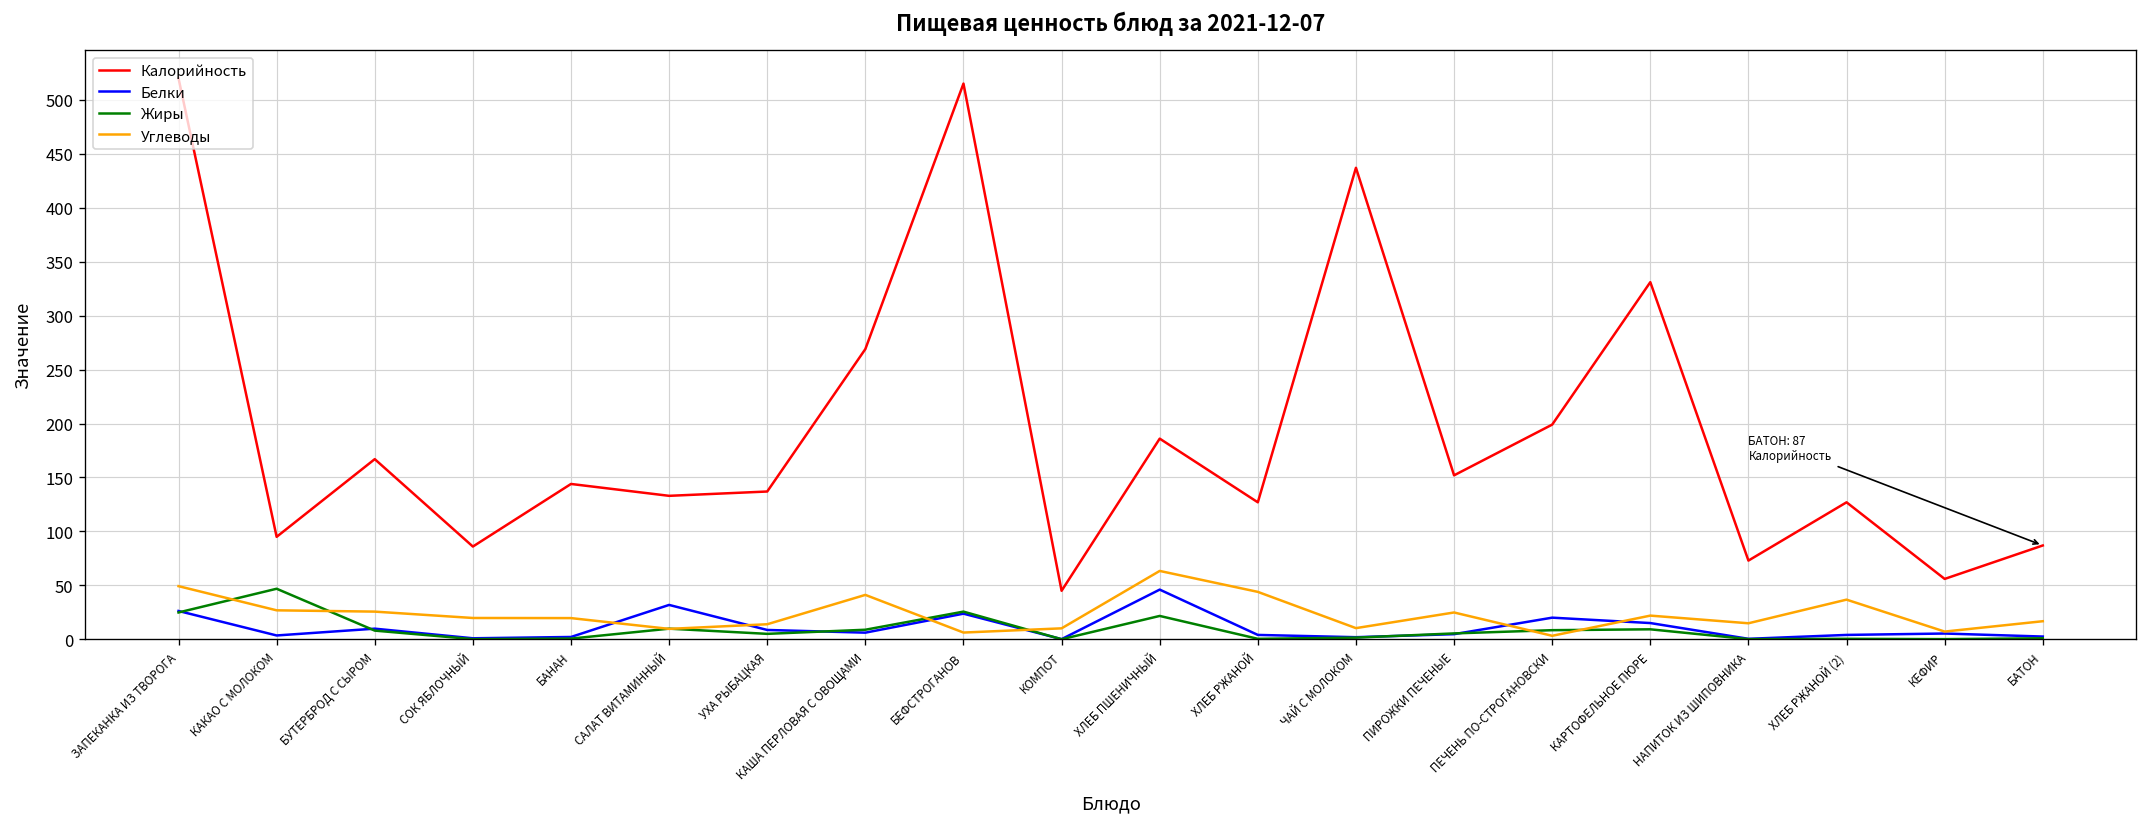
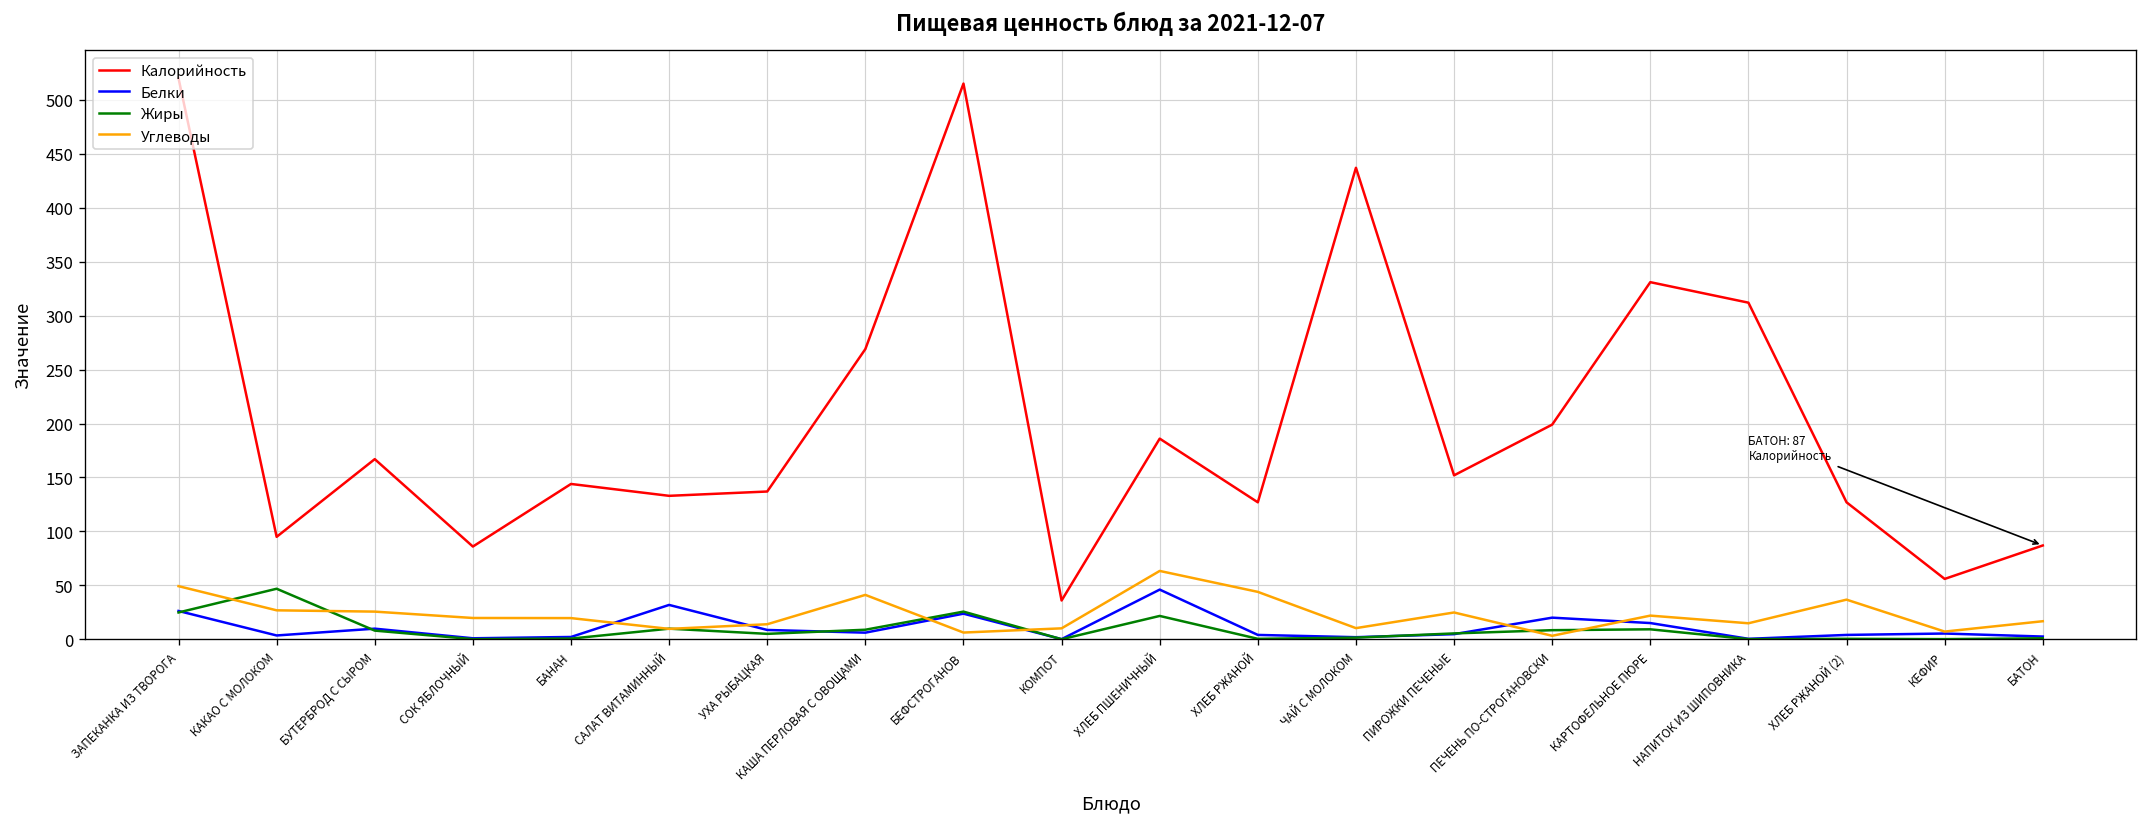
  {
    "Калорийность": {
      "КАКАО С МОЛОКОМ": 100,
      "БУТЕРБРОД С СЫРОМ": 170,
      "СОК ЯБЛОЧНЫЙ": 90,
      "БАНАН": 140,
      "САЛАТ ВИТАМИННЫЙ": 130,
      "УХА РЫБАЦКАЯ": 140,
      "КАША ПЕРЛОВАЯ С ОВОЩАМИ": 270,
      "БЕФСТРОГАНОВ": 520,
-     "КОМПОТ": 50,
+     "КОМПОТ": 40,
      "ХЛЕБ ПШЕНИЧНЫЙ": 190,
      "ХЛЕБ РЖАНОЙ": 130,
      "ЧАЙ С МОЛОКОМ": 440,
      "ПИРОЖКИ ПЕЧЕНЫЕ": 150,
      "ПЕЧЕНЬ ПО-СТРОГАНОВСКИ": 200,
      "КАРТОФЕЛЬНОЕ ПЮРЕ": 330,
-     "НАПИТОК ИЗ ШИПОВНИКА": 70,
+     "НАПИТОК ИЗ ШИПОВНИКА": 310,
      "КЕФИР": 60,
      "БАТОН": 90
    },
    "Белки": {
      "КАКАО С МОЛОКОМ": 0,
      "САЛАТ ВИТАМИННЫЙ": 30,
      "УХА РЫБАЦКАЯ": 10,
      "ХЛЕБ ПШЕНИЧНЫЙ": 50,
      "ХЛЕБ РЖАНОЙ": 0,
      "ПЕЧЕНЬ ПО-СТРОГАНОВСКИ": 20,
      "КАРТОФЕЛЬНОЕ ПЮРЕ": 20,
      "ХЛЕБ РЖАНОЙ (2)": 0
    },
    "Жиры": {
      "КАКАО С МОЛОКОМ": 50,
      "УХА РЫБАЦКАЯ": 10,
      "ХЛЕБ ПШЕНИЧНЫЙ": 20,
      "ХЛЕБ РЖАНОЙ": 0,
      "ПЕЧЕНЬ ПО-СТРОГАНОВСКИ": 10,
      "КАРТОФЕЛЬНОЕ ПЮРЕ": 10,
      "ХЛЕБ РЖАНОЙ (2)": 0,
      "КЕФИР": 0
    },
    "Углеводы": {
      "ЗАПЕКАНКА ИЗ ТВОРОГА": 50,
      "КАКАО С МОЛОКОМ": 30,
      "БУТЕРБРОД С СЫРОМ": 30,
      "СОК ЯБЛОЧНЫЙ": 20,
      "БАНАН": 20,
      "УХА РЫБАЦКАЯ": 10,
      "КАША ПЕРЛОВАЯ С ОВОЩАМИ": 40,
      "БЕФСТРОГАНОВ": 10,
      "КОМПОТ": 10,
      "ХЛЕБ ПШЕНИЧНЫЙ": 60,
      "ХЛЕБ РЖАНОЙ": 40,
      "ЧАЙ С МОЛОКОМ": 10,
      "ПИРОЖКИ ПЕЧЕНЫЕ": 20,
      "ПЕЧЕНЬ ПО-СТРОГАНОВСКИ": 0,
      "КАРТОФЕЛЬНОЕ ПЮРЕ": 20,
      "НАПИТОК ИЗ ШИПОВНИКА": 10,
      "ХЛЕБ РЖАНОЙ (2)": 40,
      "БАТОН": 20
    }
  }
